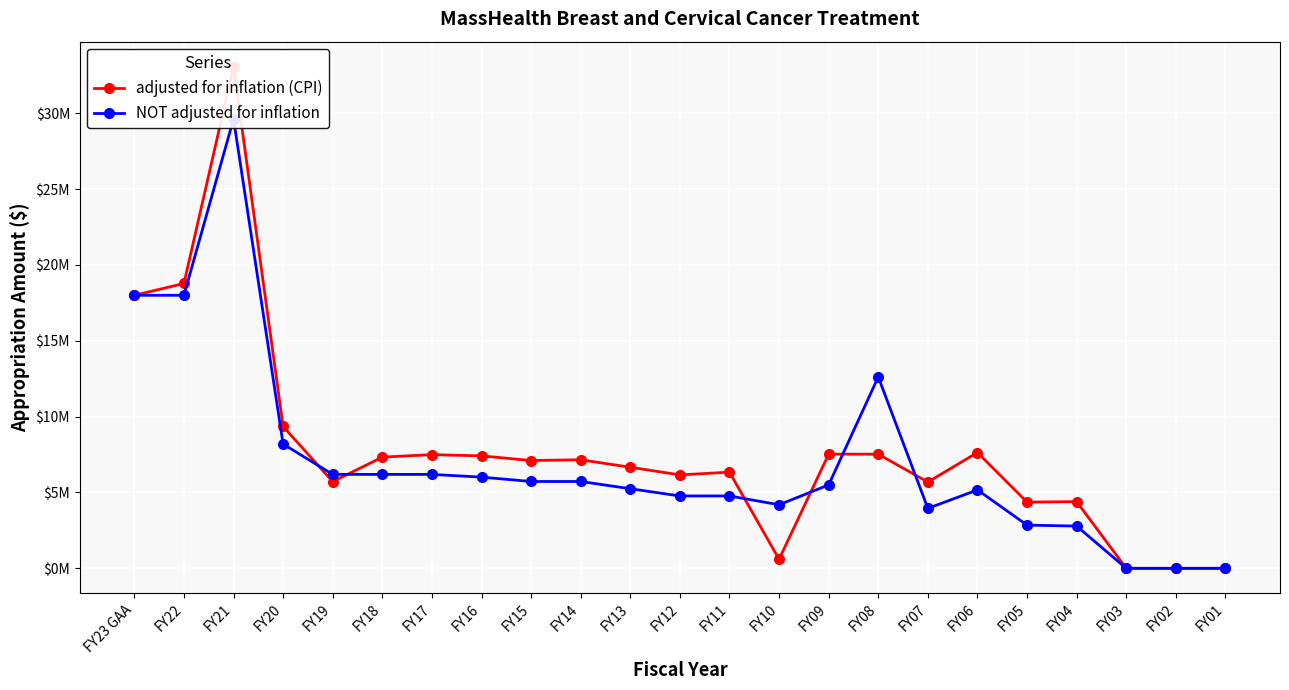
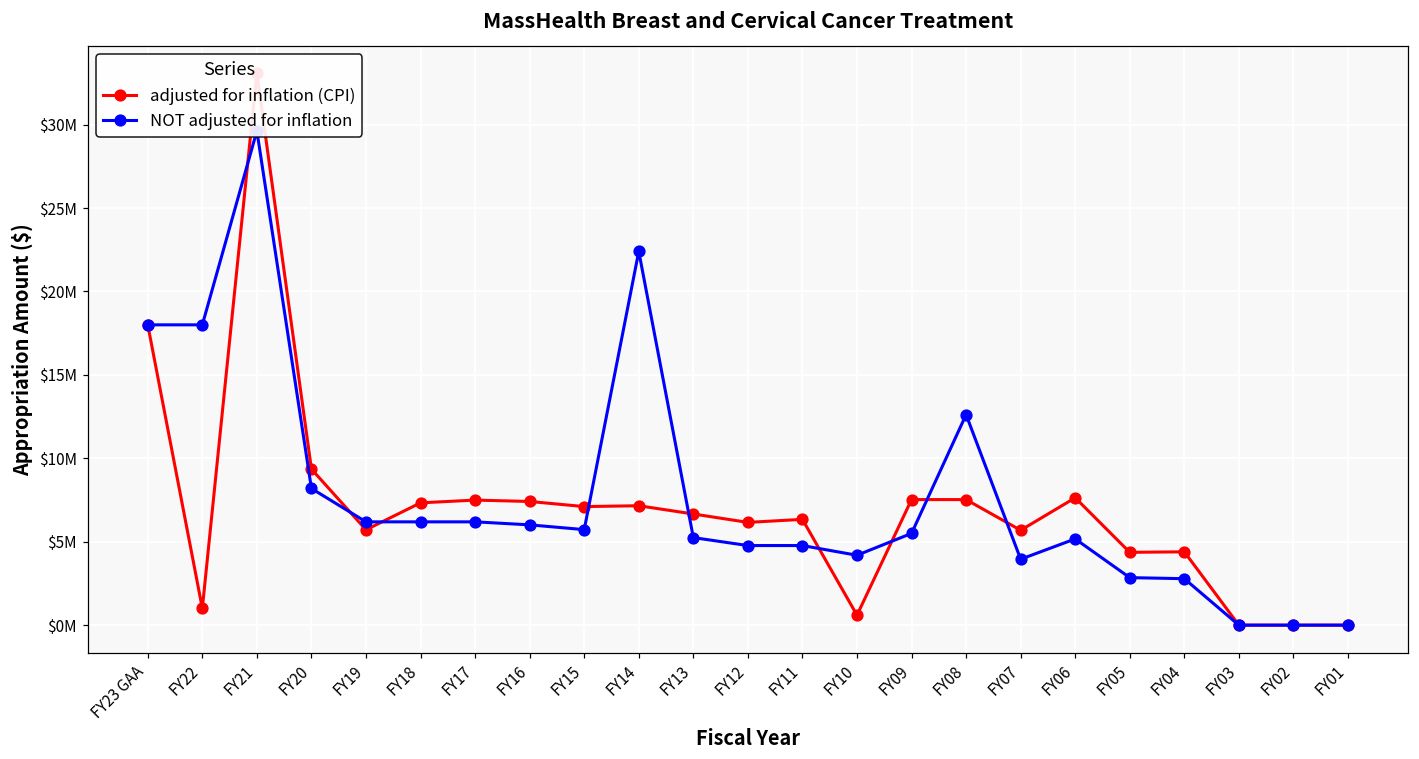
  {
    "adjusted for inflation (CPI)": {
-     "FY22": "$18800000",
+     "FY22": "$1000000",
      "FY20": "$9400000",
      "FY19": "$5700000",
      "FY18": "$7300000",
      "FY17": "$7500000",
      "FY16": "$7400000",
      "FY15": "$7100000",
      "FY14": "$7200000",
      "FY13": "$6700000",
      "FY12": "$6200000",
      "FY11": "$6300000",
      "FY10": "$600000",
      "FY09": "$7500000",
      "FY08": "$7500000",
      "FY07": "$5700000",
      "FY06": "$7600000",
      "FY05": "$4400000",
      "FY04": "$4400000"
    },
    "NOT adjusted for inflation": {
      "FY22": "$18000000",
      "FY20": "$8200000",
      "FY19": "$6200000",
      "FY18": "$6200000",
      "FY17": "$6200000",
      "FY16": "$6000000",
      "FY15": "$5700000",
-     "FY14": "$5700000",
+     "FY14": "$22400000",
      "FY13": "$5200000",
      "FY12": "$4800000",
      "FY11": "$4800000",
      "FY10": "$4200000",
      "FY09": "$5500000",
      "FY08": "$12600000",
      "FY07": "$4000000",
      "FY06": "$5200000",
      "FY05": "$2800000",
      "FY04": "$2800000"
    }
  }
